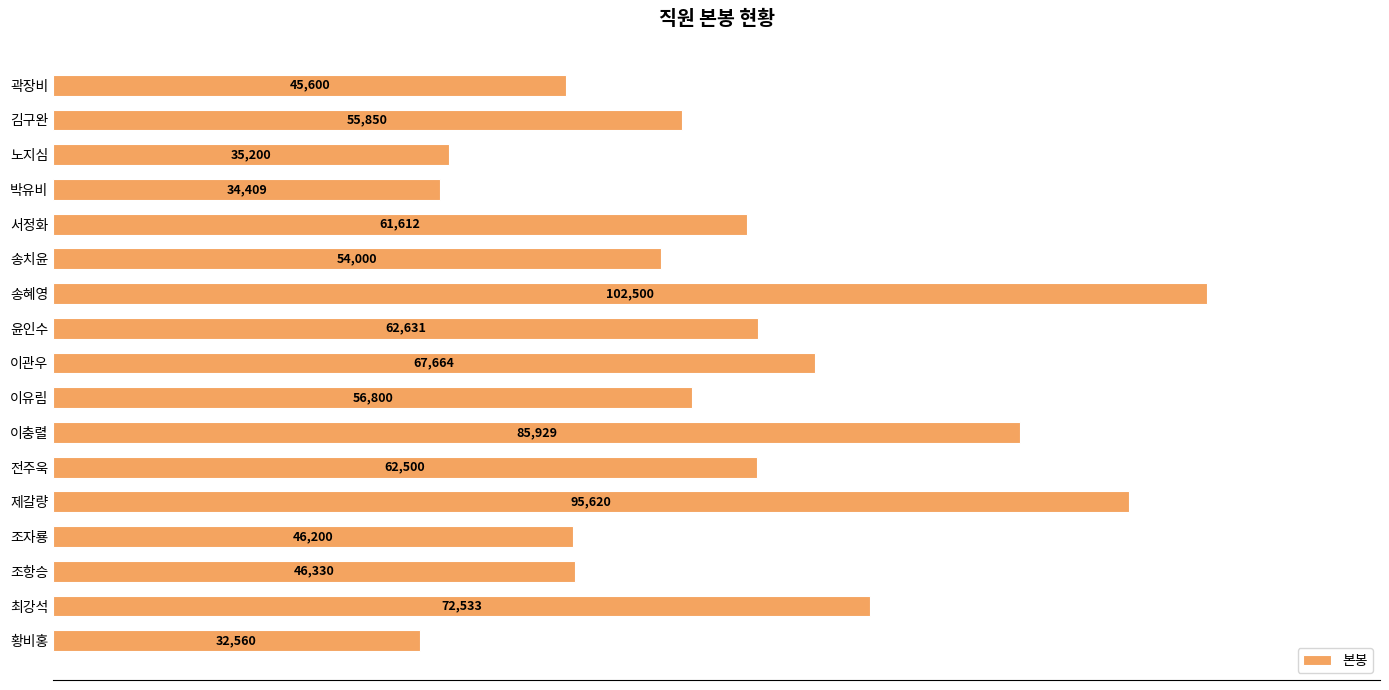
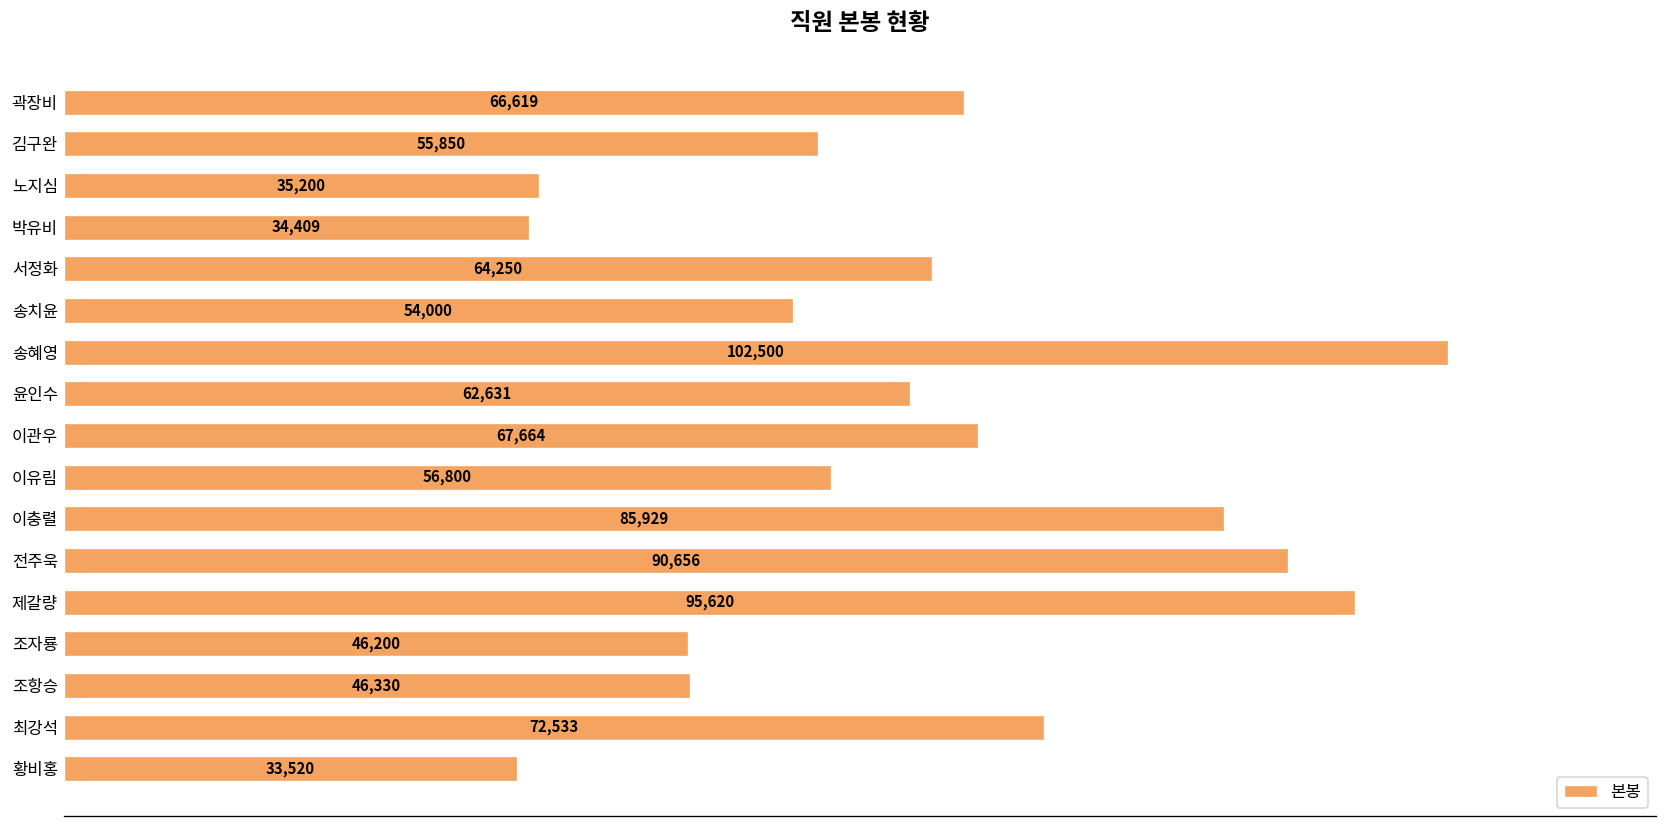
  {
-   "곽장비": "45,600",
+   "곽장비": "66,619",
    "김구완": "55,850",
    "노지심": "35,200",
    "박유비": "34,409",
-   "서정화": "61,612",
+   "서정화": "64,250",
    "송치윤": "54,000",
    "송혜영": "102,500",
    "윤인수": "62,631",
    "이관우": "67,664",
    "이유림": "56,800",
    "이충렬": "85,929",
-   "전주욱": "62,500",
+   "전주욱": "90,656",
    "제갈량": "95,620",
    "조자룡": "46,200",
    "조항승": "46,330",
    "최강석": "72,533",
-   "황비홍": "32,560"
+   "황비홍": "33,520"
  }
